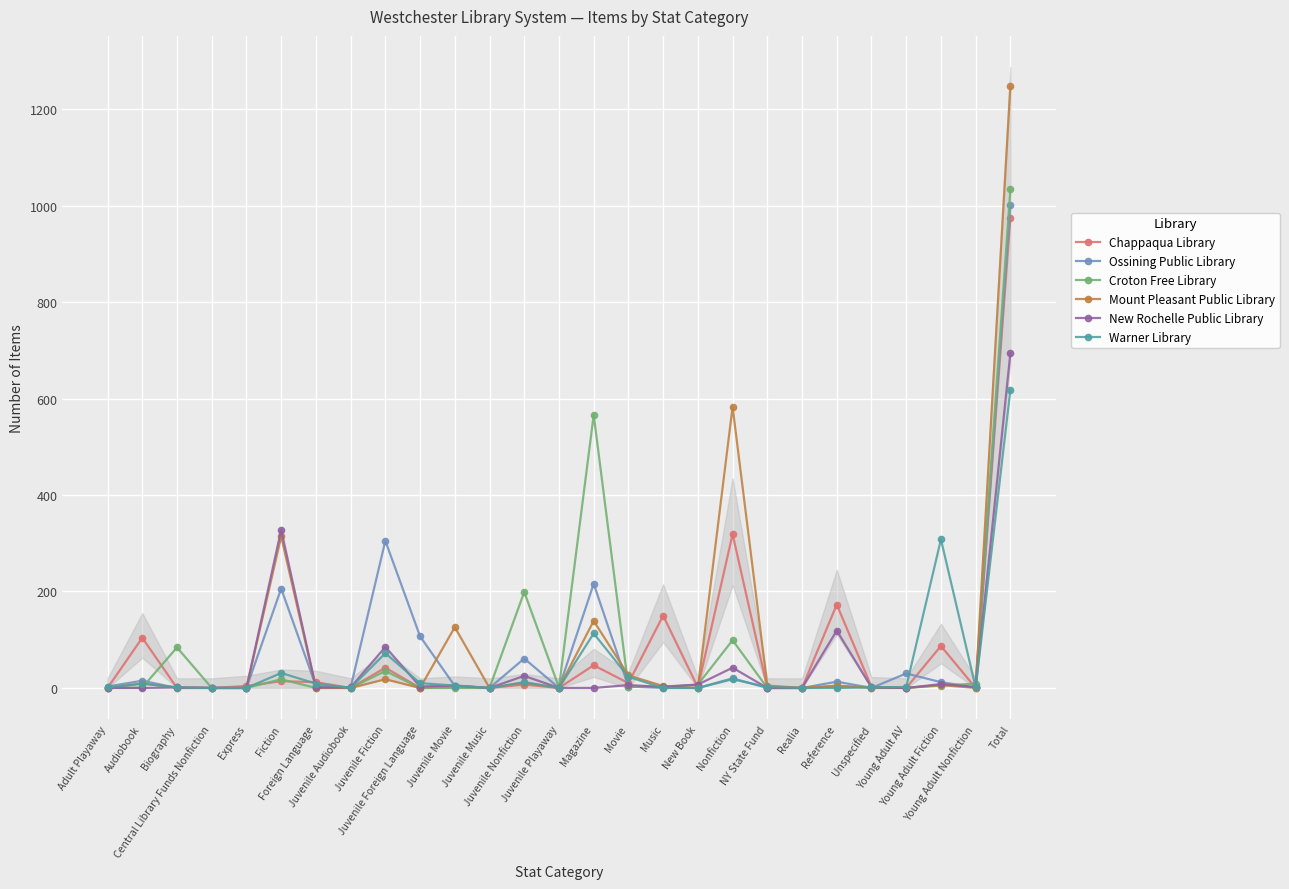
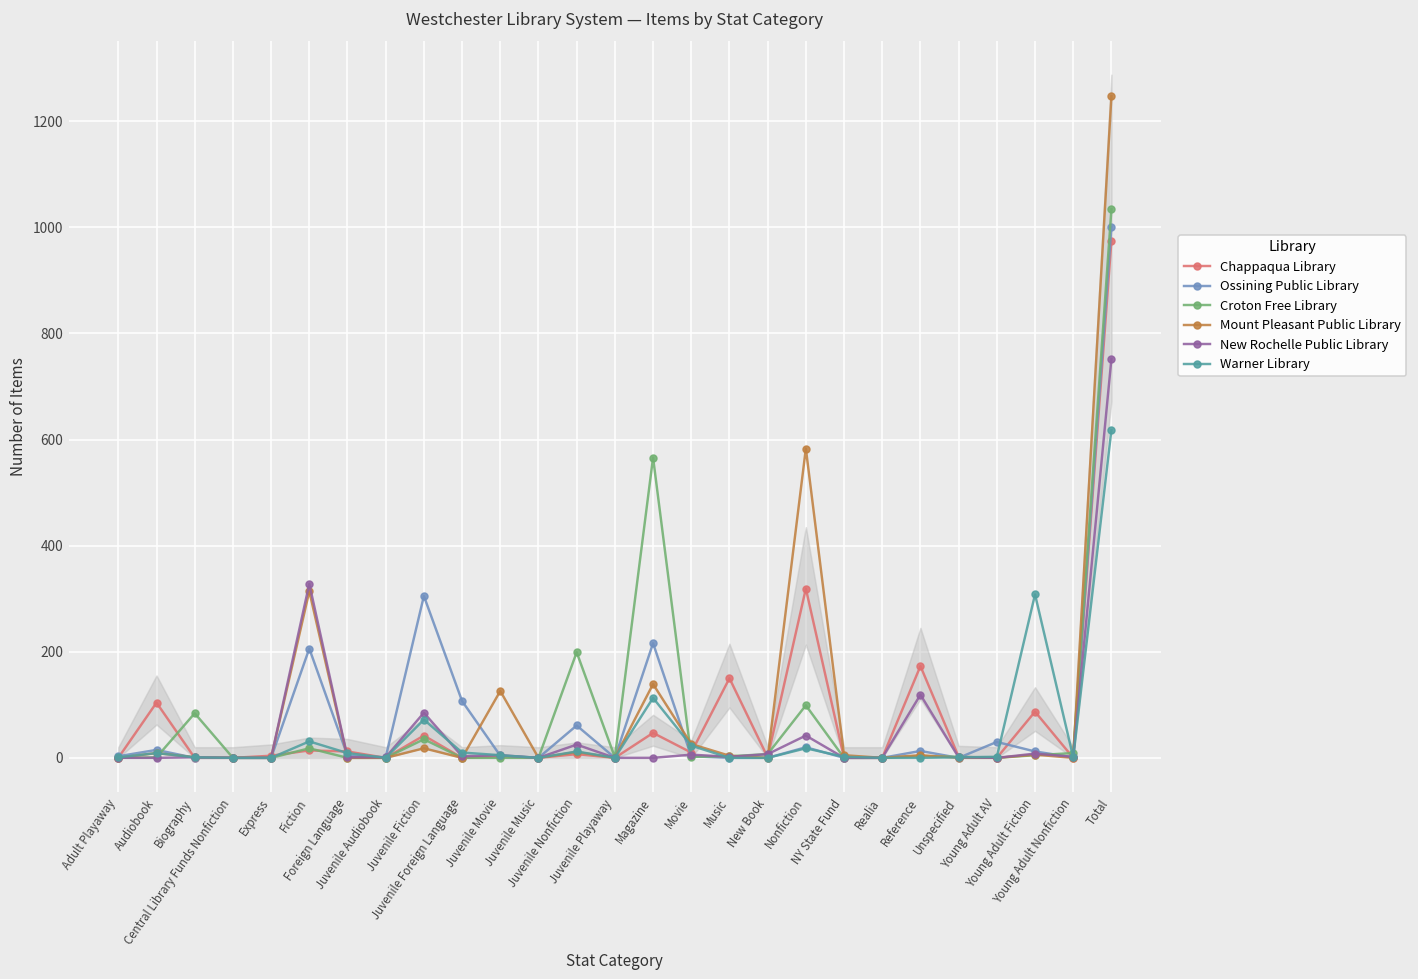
  {
    "New Rochelle Public Library": {
      "Fiction": 330,
      "Juvenile Fiction": 90,
      "Magazine": 0,
      "Nonfiction": 40,
      "Reference": 120,
-     "Total": 690
+     "Total": 750
    }
  }
